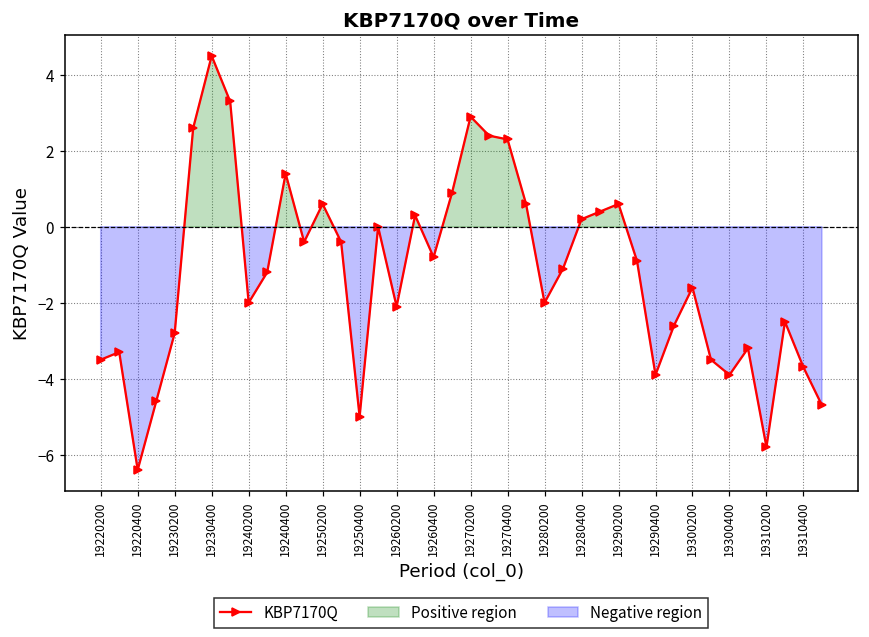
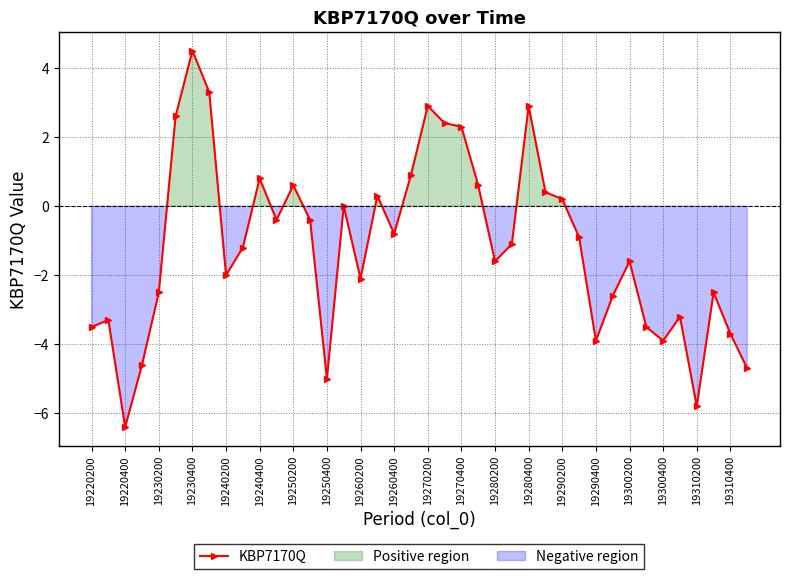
  {
    "19220200": -3.5,
    "19220400": -6.4,
-   "19230200": -2.8,
+   "19230200": -2.5,
    "19230400": 4.5,
    "19240200": -2.0,
-   "19240400": 1.4,
+   "19240400": 0.8,
    "19250200": 0.6,
    "19250400": -5.0,
    "19260200": -2.1,
    "19260400": -0.8,
    "19270200": 2.9,
    "19270400": 2.3,
-   "19280200": -2.0,
-   "19280400": 0.2,
-   "19290200": 0.6,
+   "19280200": -1.6,
+   "19280400": 2.9,
+   "19290200": 0.2,
    "19290400": -3.9,
    "19300200": -1.6,
    "19300400": -3.9,
    "19310200": -5.8,
    "19310400": -3.7
  }
